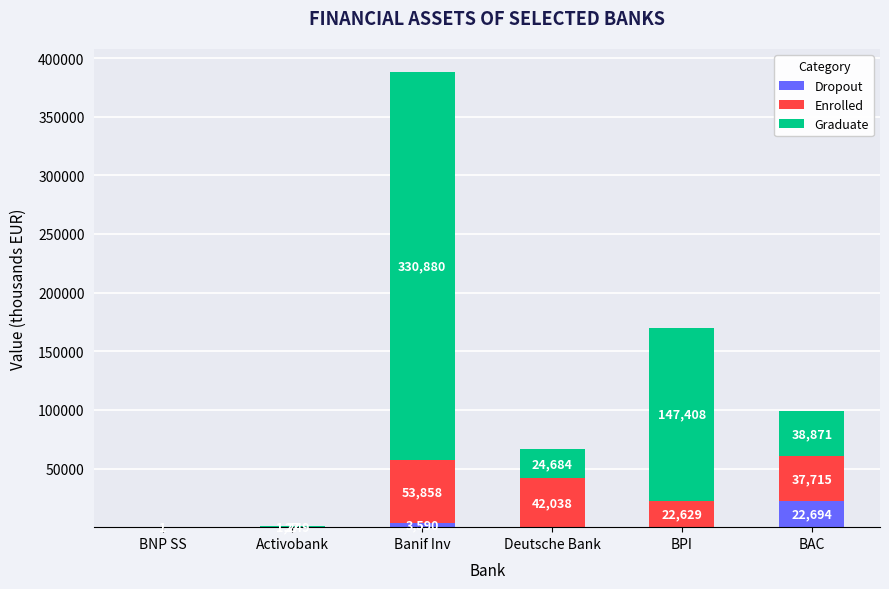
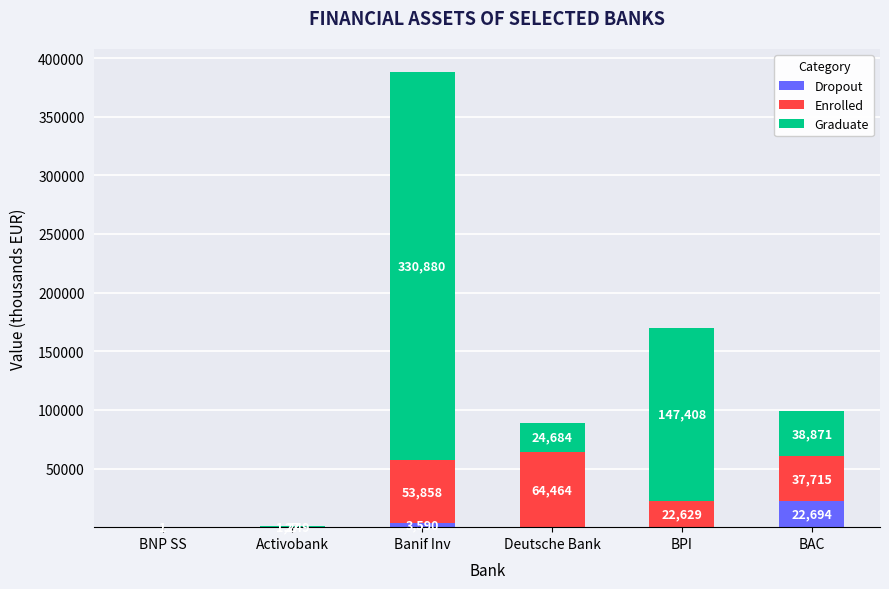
  {
    "Dropout": {
      "Banif Inv": "3,590",
      "BAC": "22,694"
    },
    "Enrolled": {
      "Banif Inv": "53,858",
-     "Deutsche Bank": "42,038",
+     "Deutsche Bank": "64,464",
      "BPI": "22,629",
      "BAC": "37,715"
    },
    "Graduate": {
      "Banif Inv": "330,880",
      "Deutsche Bank": "24,684",
      "BPI": "147,408",
      "BAC": "38,871"
    }
  }
